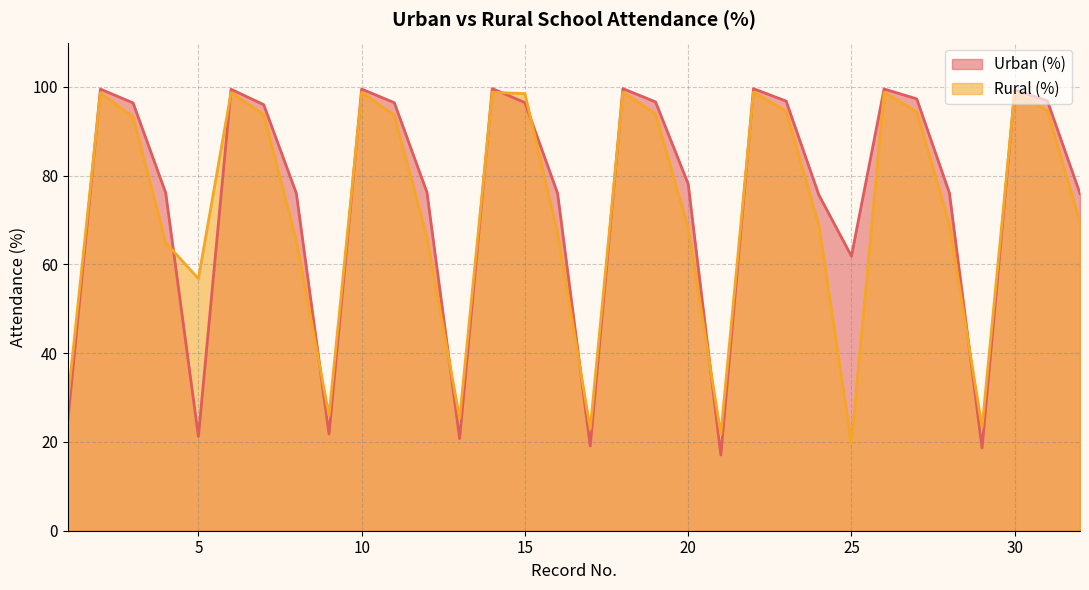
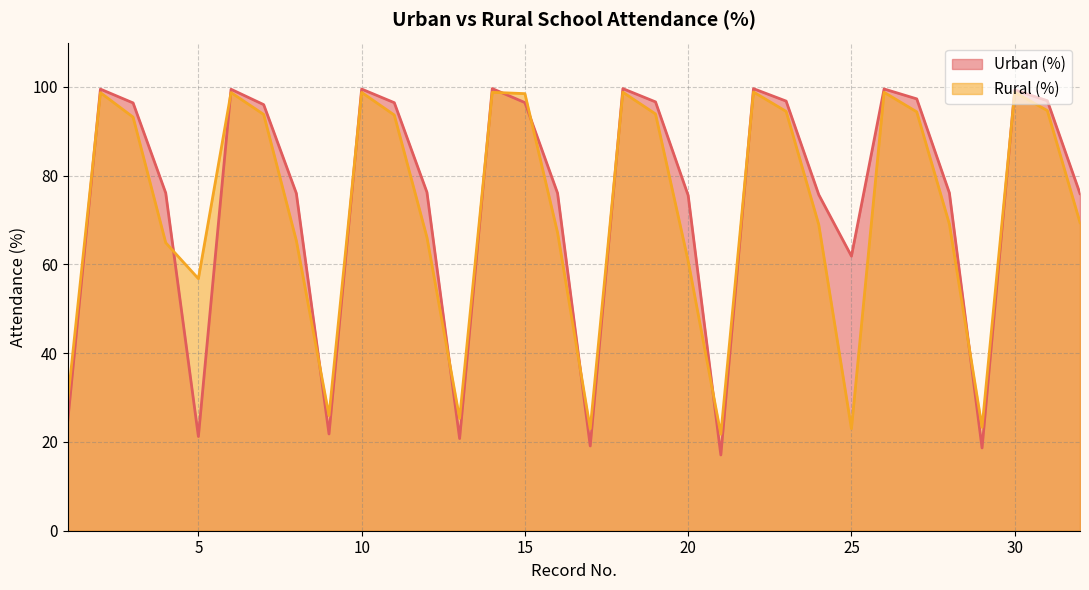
  {
    "Urban (%)": {
      "5": 21,
      "10": 100,
      "15": 96,
-     "20": 78,
+     "20": 76,
      "25": 62
    },
    "Rural (%)": {
      "5": 57,
      "10": 99,
      "15": 98,
-     "20": 68,
-     "25": 20
+     "20": 61,
+     "25": 23
    }
  }
